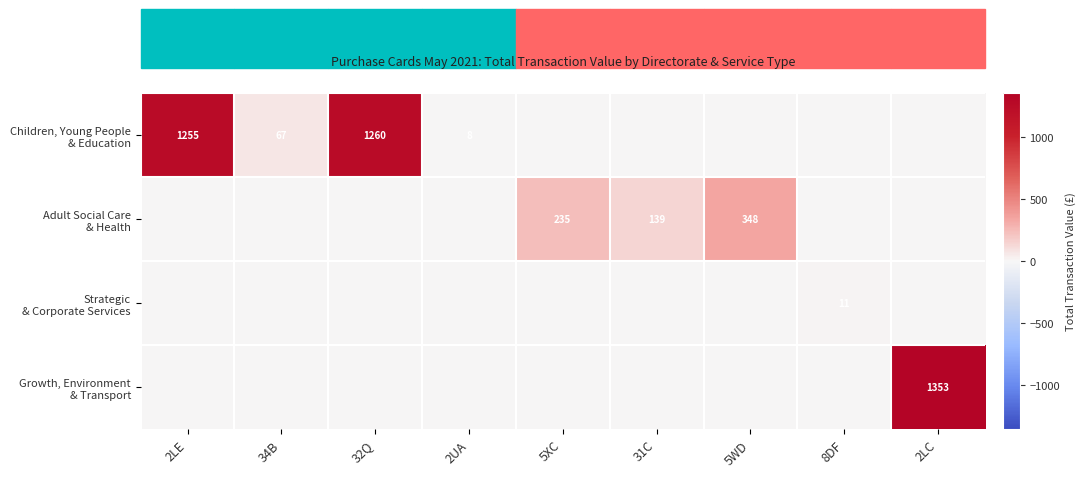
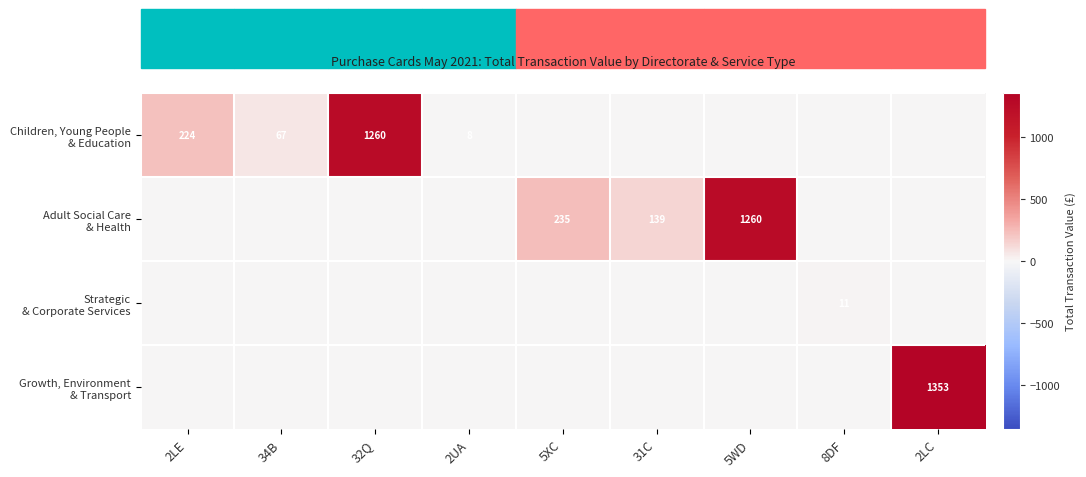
  {
    "Children, Young People & Education": {
-     "2LE": 1255,
+     "2LE": 224,
      "32Q": 1260
    },
    "Adult Social Care & Health": {
      "5XC": 235,
-     "5WD": 348
+     "5WD": 1260
    },
    "Growth, Environment & Transport": {
      "2LC": 1353
    }
  }
